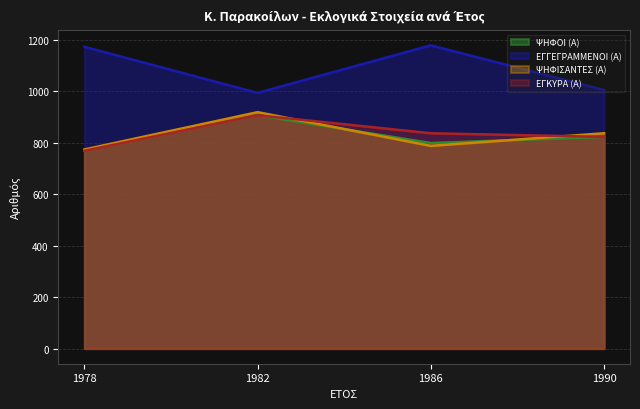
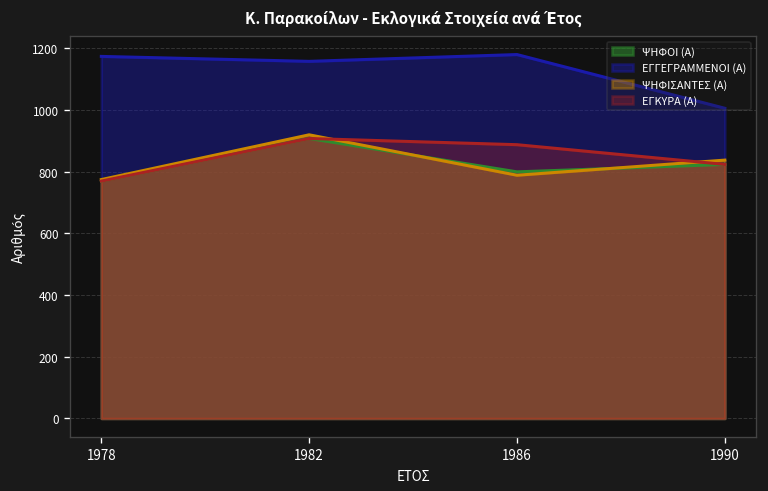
  {
    "ΨΗΦΟΙ (Α)": {
      "1986": 800
    },
    "ΕΓΓΕΓΡΑΜΜΕΝΟΙ (Α)": {
      "1978": 1170,
-     "1982": 990,
+     "1982": 1160,
      "1986": 1180
    },
    "ΨΗΦΙΣΑΝΤΕΣ (Α)": {
      "1982": 920,
      "1986": 790,
      "1990": 840
    },
    "ΕΓΚΥΡΑ (Α)": {
-     "1986": 840
+     "1986": 890
    }
  }
